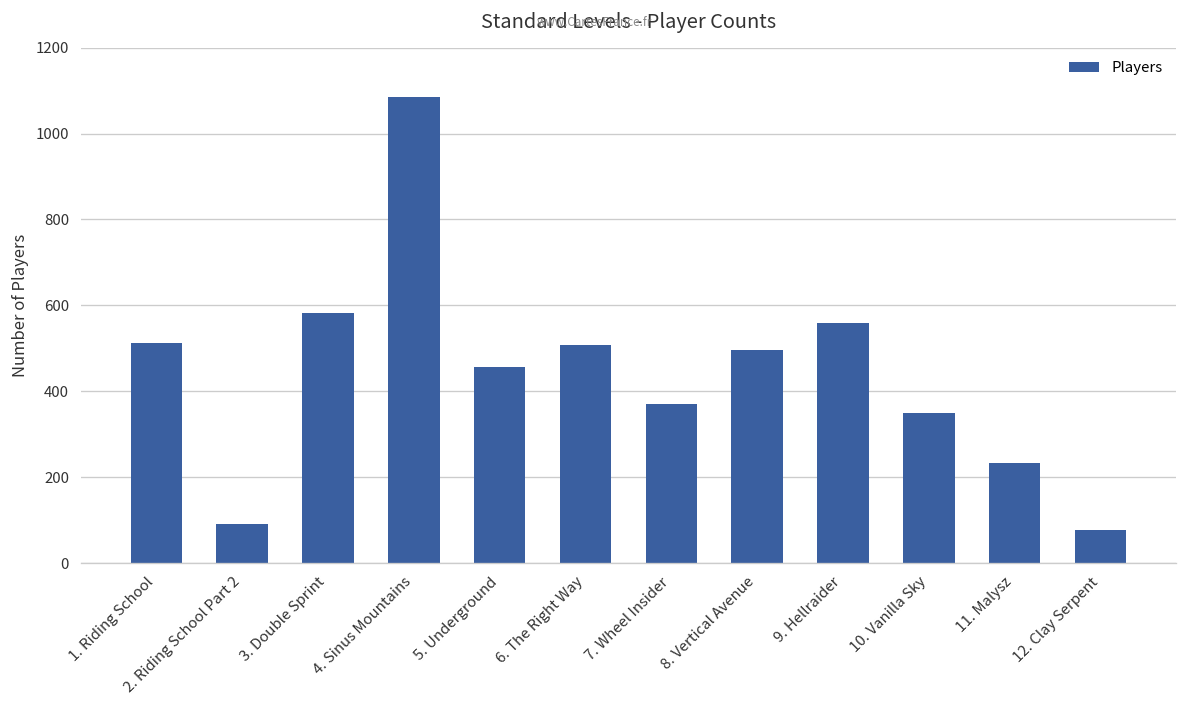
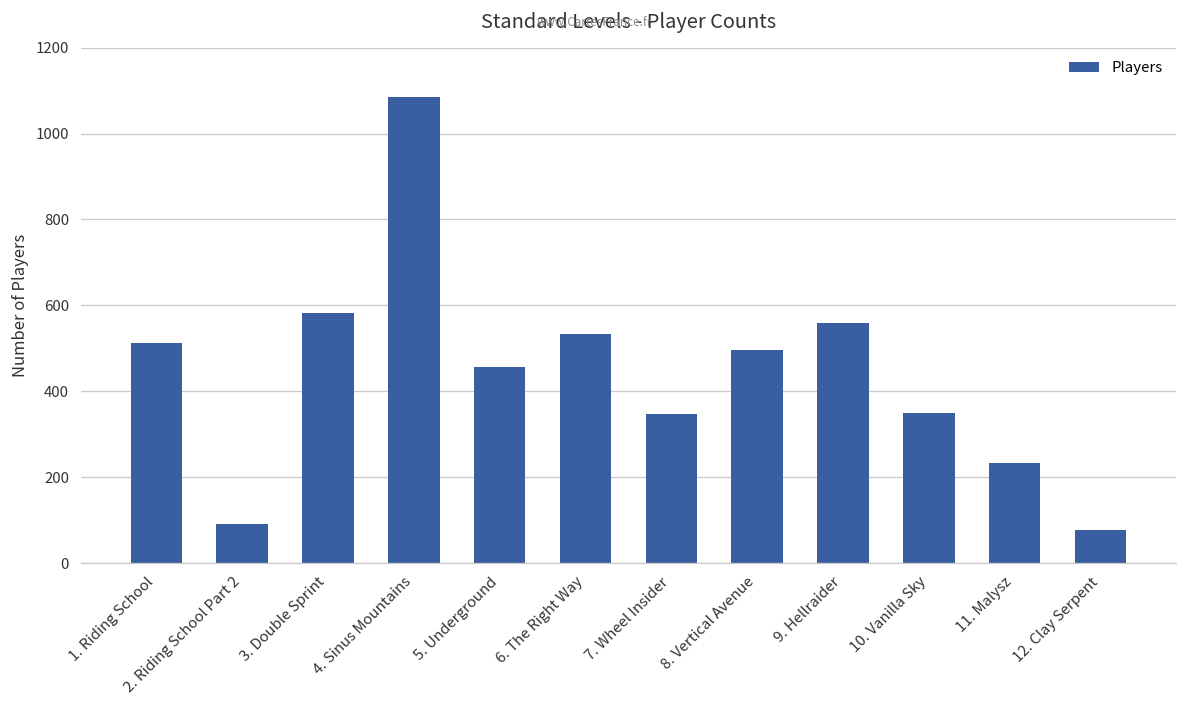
  {
    "1. Riding School": 510,
    "2. Riding School Part 2": 90,
    "3. Double Sprint": 580,
    "4. Sinus Mountains": 1090,
    "5. Underground": 460,
-   "6. The Right Way": 510,
-   "7. Wheel Insider": 370,
+   "6. The Right Way": 530,
+   "7. Wheel Insider": 350,
    "8. Vertical Avenue": 500,
    "9. Hellraider": 560,
    "10. Vanilla Sky": 350,
    "11. Malysz": 230,
    "12. Clay Serpent": 80
  }
